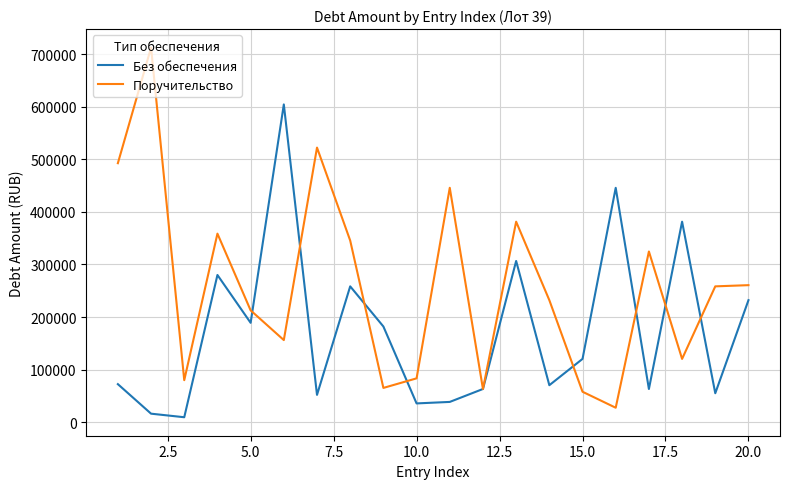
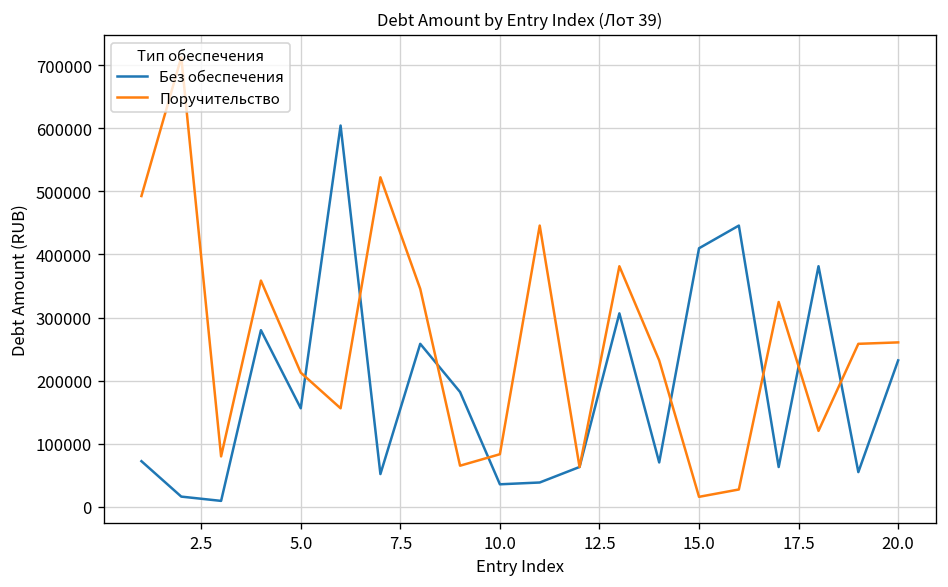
  {
    "Без обеспечения": {
-     "5.0": 190000,
+     "5.0": 160000,
      "10.0": 40000,
-     "15.0": 120000,
+     "15.0": 410000,
      "20.0": 230000
    },
    "Поручительство": {
      "5.0": 210000,
      "10.0": 80000,
-     "15.0": 60000,
+     "15.0": 20000,
      "20.0": 260000
    }
  }
